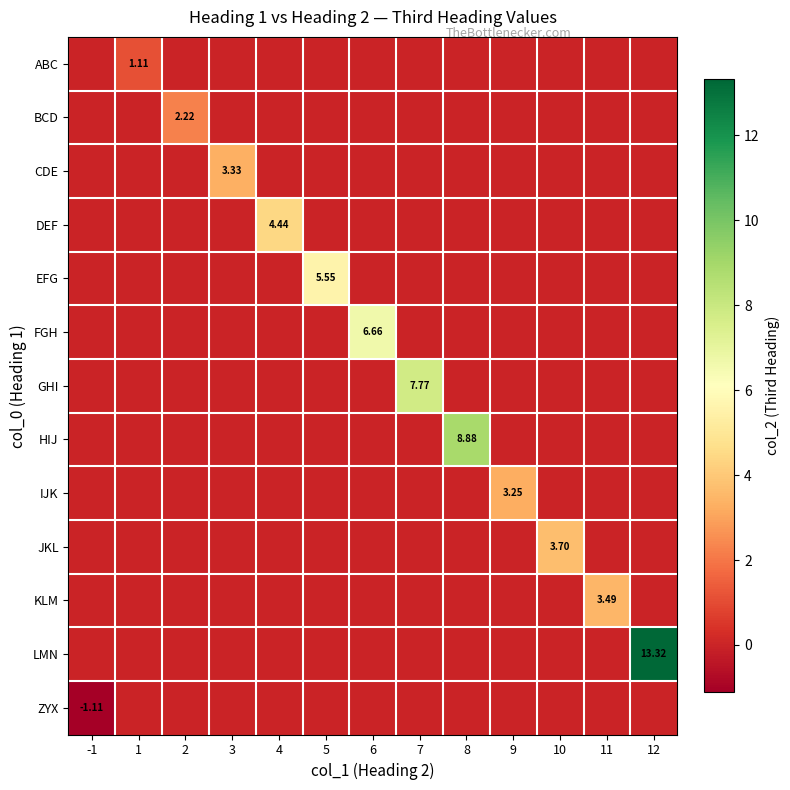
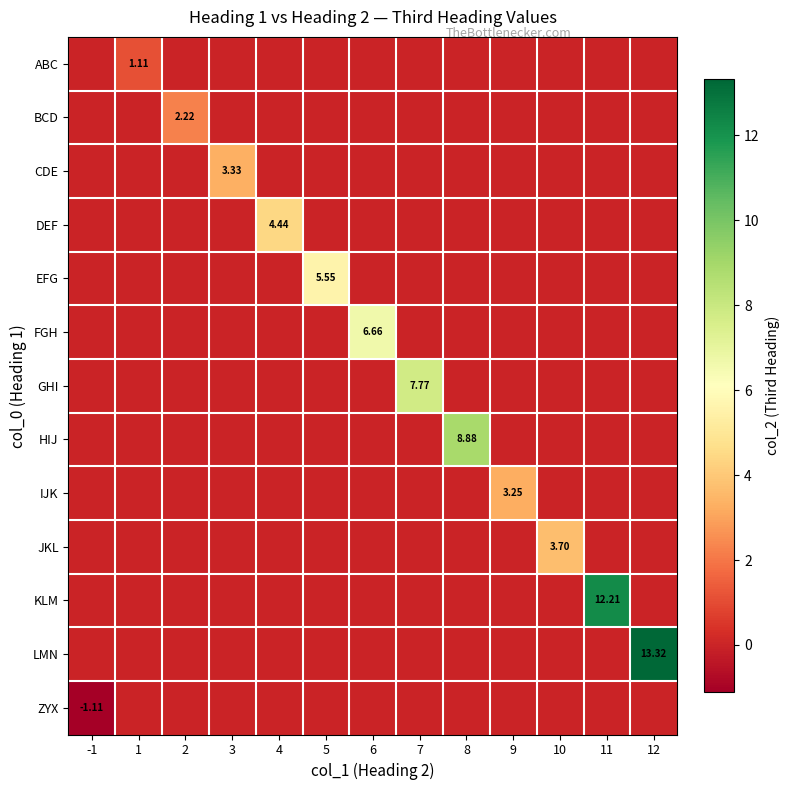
  {
    "ABC": {
      "1": 1.11
    },
    "BCD": {
      "2": 2.22
    },
    "CDE": {
      "3": 3.33
    },
    "DEF": {
      "4": 4.44
    },
    "EFG": {
      "5": 5.55
    },
    "FGH": {
      "6": 6.66
    },
    "GHI": {
      "7": 7.77
    },
    "HIJ": {
      "8": 8.88
    },
    "IJK": {
      "9": 3.25
    },
    "JKL": {
      "10": 3.70
    },
    "KLM": {
-     "11": 3.49
+     "11": 12.21
    },
    "LMN": {
      "12": 13.32
    },
    "ZYX": {
      "-1": -1.11
    }
  }
